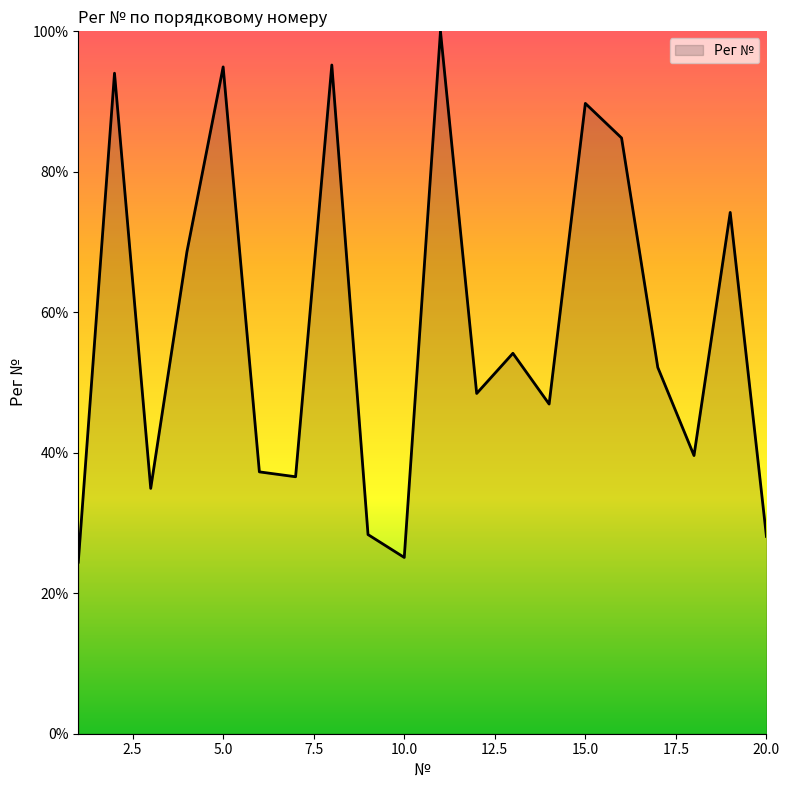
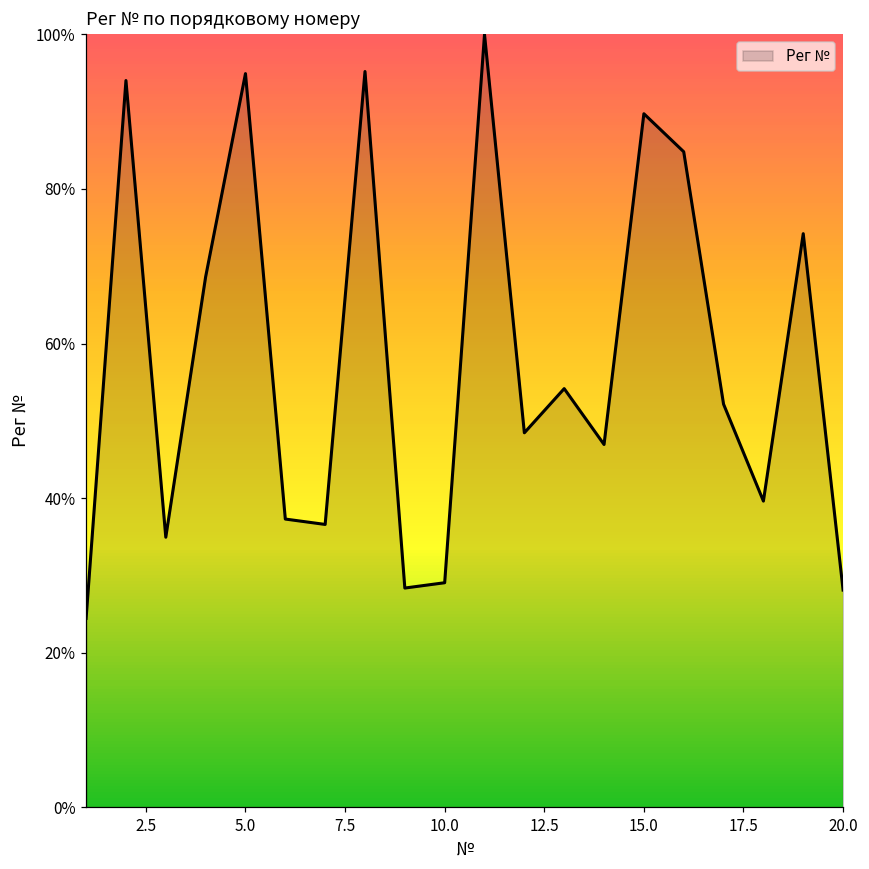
  {
    "5.0": "95%",
-   "10.0": "25%",
+   "10.0": "29%",
    "15.0": "90%",
    "20.0": "28%"
  }
